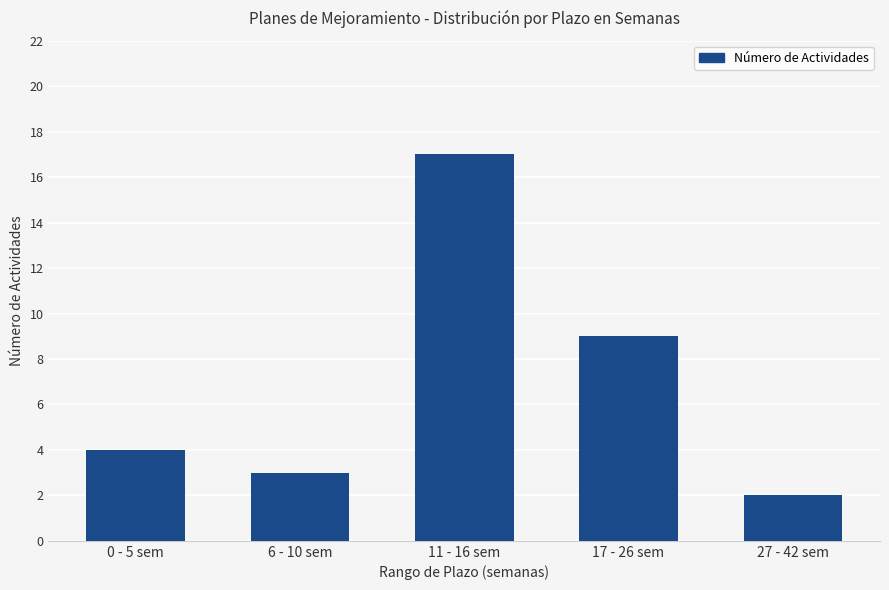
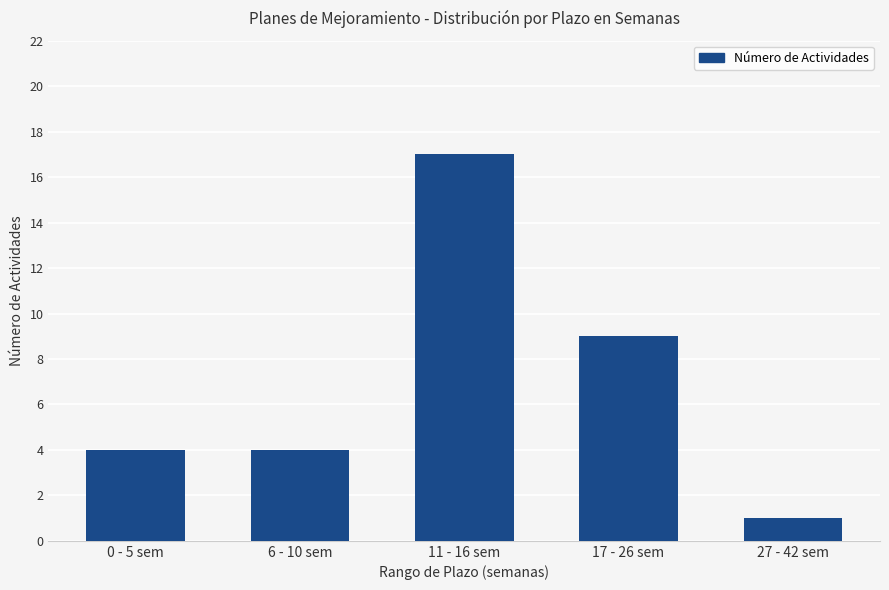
  {
    "0 - 5 sem": 4,
-   "6 - 10 sem": 3,
+   "6 - 10 sem": 4,
    "11 - 16 sem": 17,
    "17 - 26 sem": 9,
-   "27 - 42 sem": 2
+   "27 - 42 sem": 1
  }
